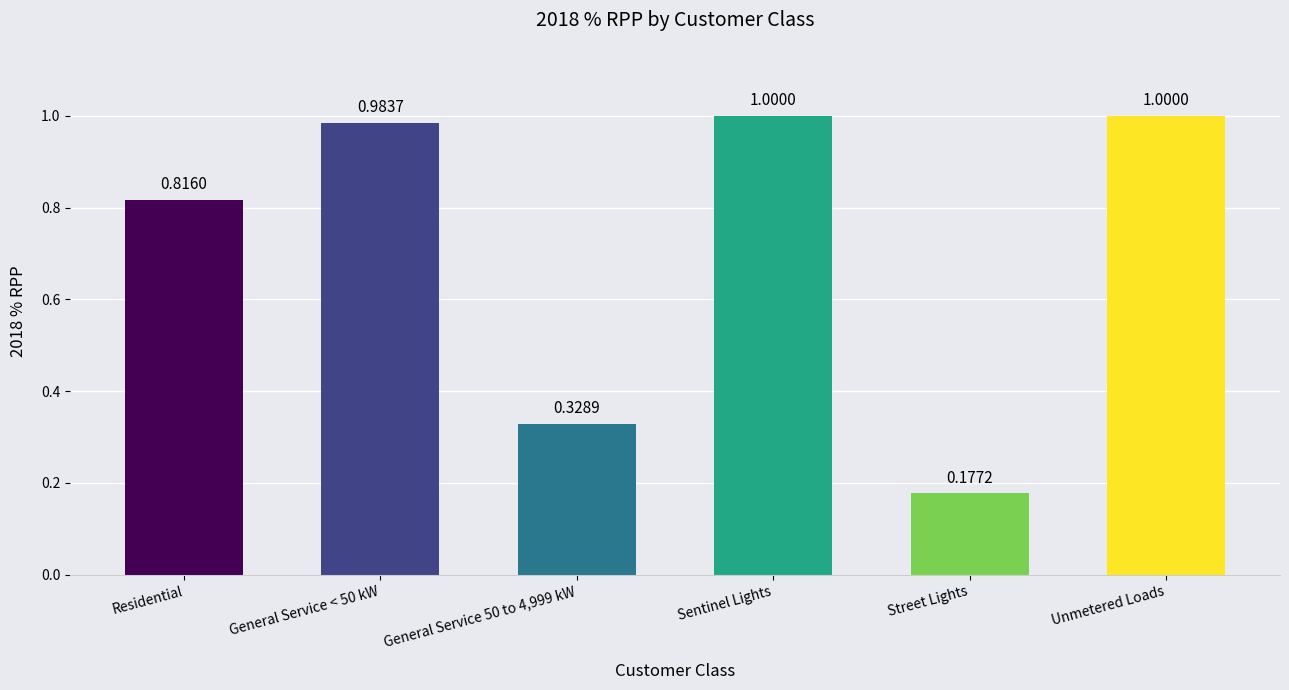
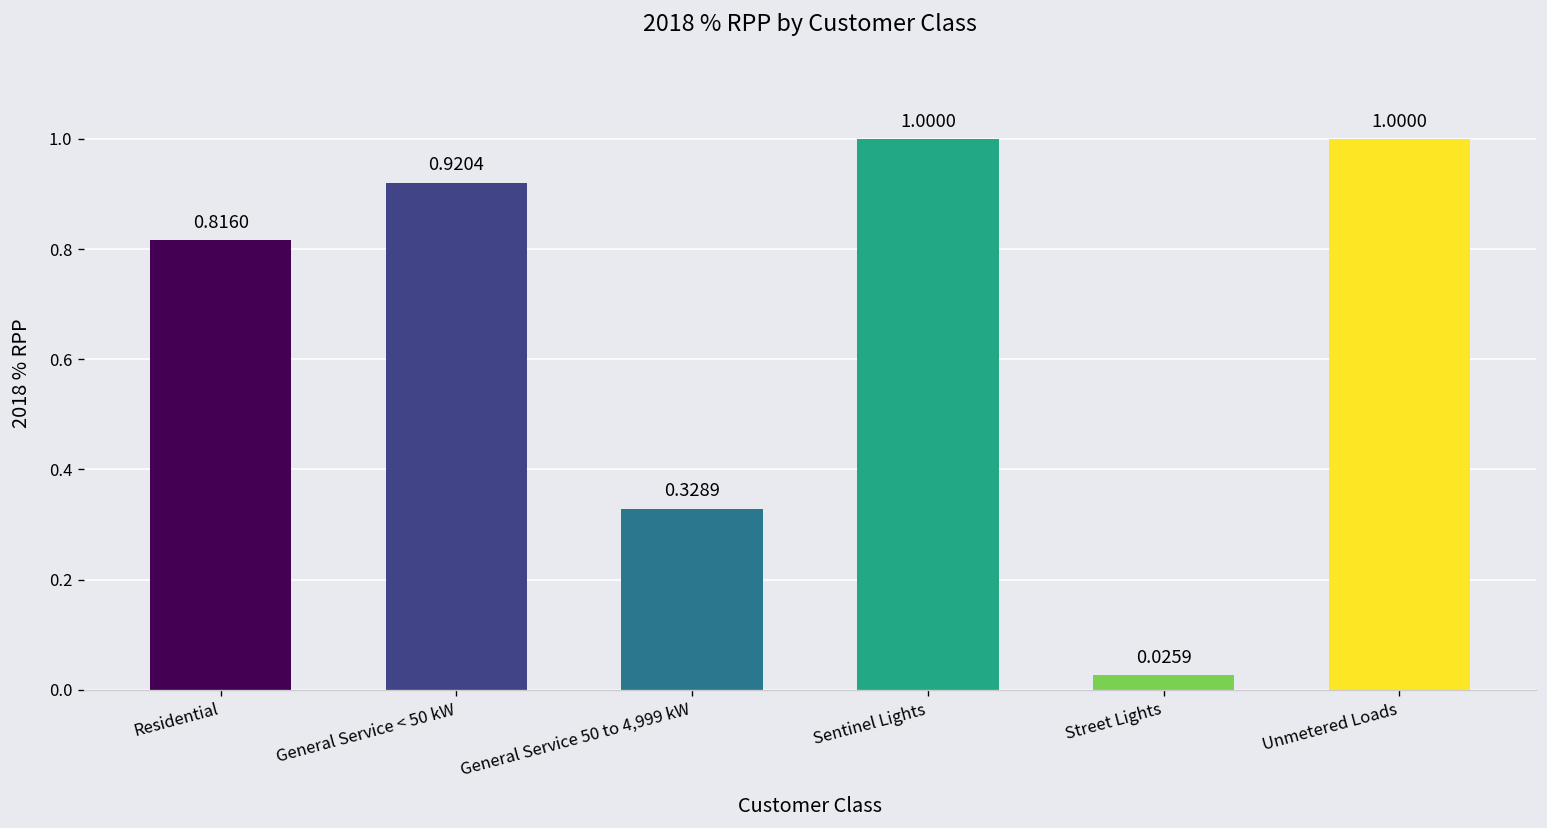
  {
    "Residential": 0.8160,
-   "General Service < 50 kW": 0.9837,
+   "General Service < 50 kW": 0.9204,
    "General Service 50 to 4,999 kW": 0.3289,
    "Sentinel Lights": 1.0000,
-   "Street Lights": 0.1772,
+   "Street Lights": 0.0259,
    "Unmetered Loads": 1.0000
  }
